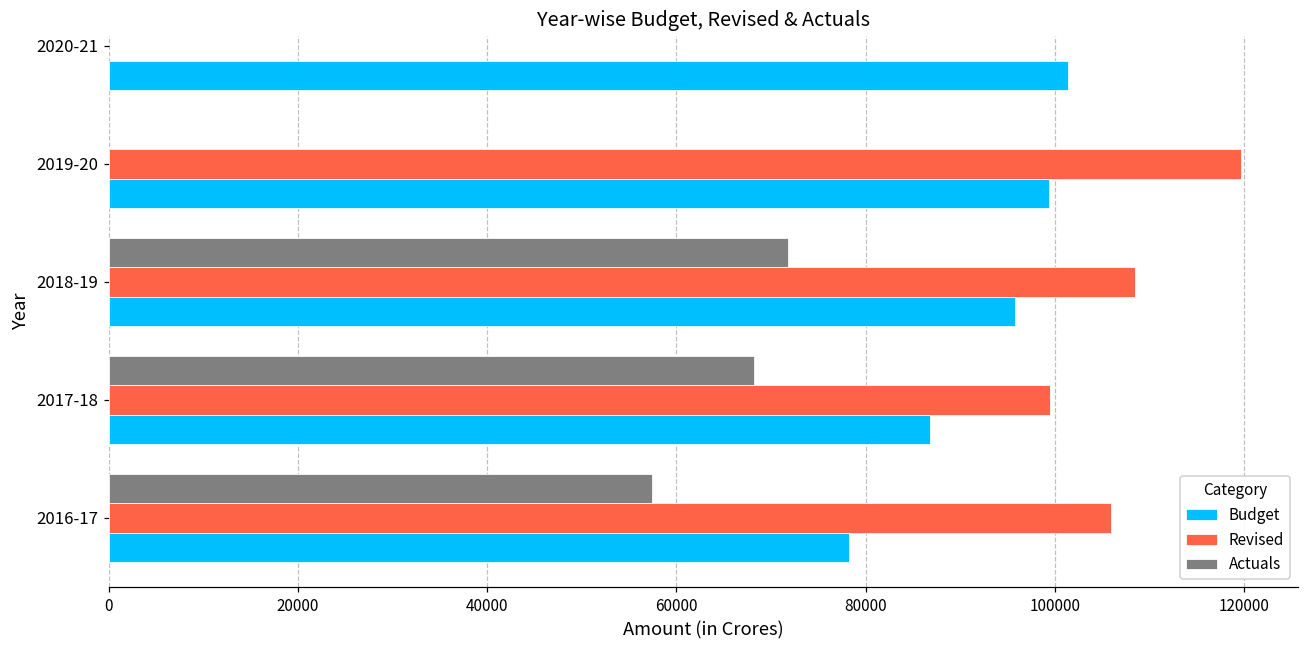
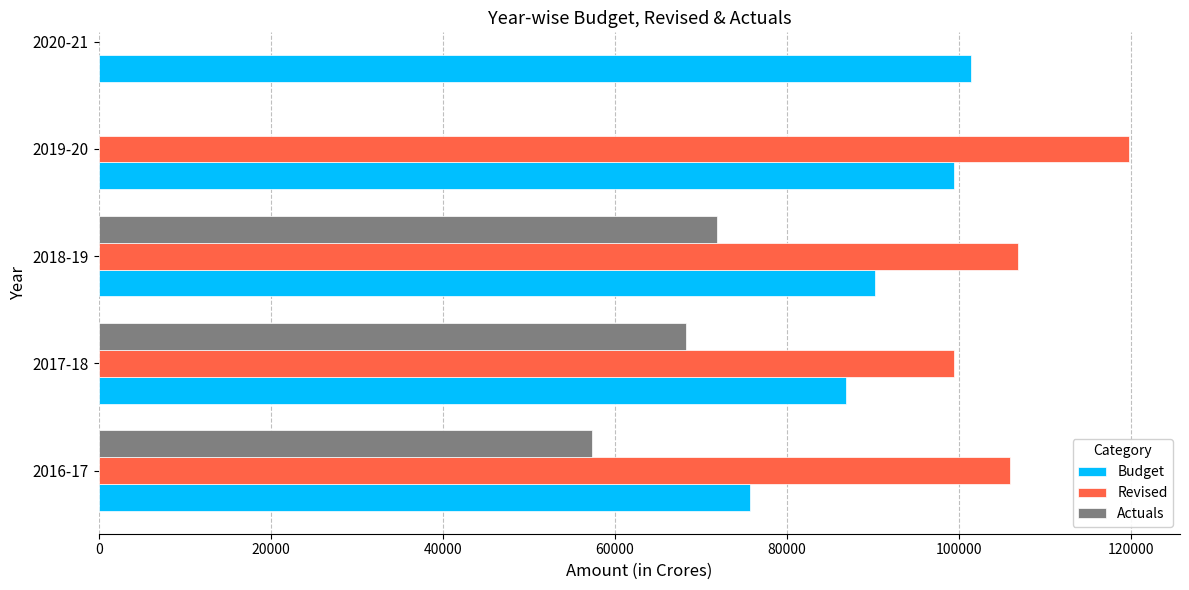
  {
    "Budget": {
      "2020-21": 101000,
      "2019-20": 99000,
-     "2018-19": 96000,
+     "2018-19": 90000,
      "2017-18": 87000,
-     "2016-17": 78000
+     "2016-17": 76000
    },
    "Revised": {
      "2019-20": 120000,
-     "2018-19": 108000,
+     "2018-19": 107000,
      "2017-18": 99000,
      "2016-17": 106000
    }
  }
